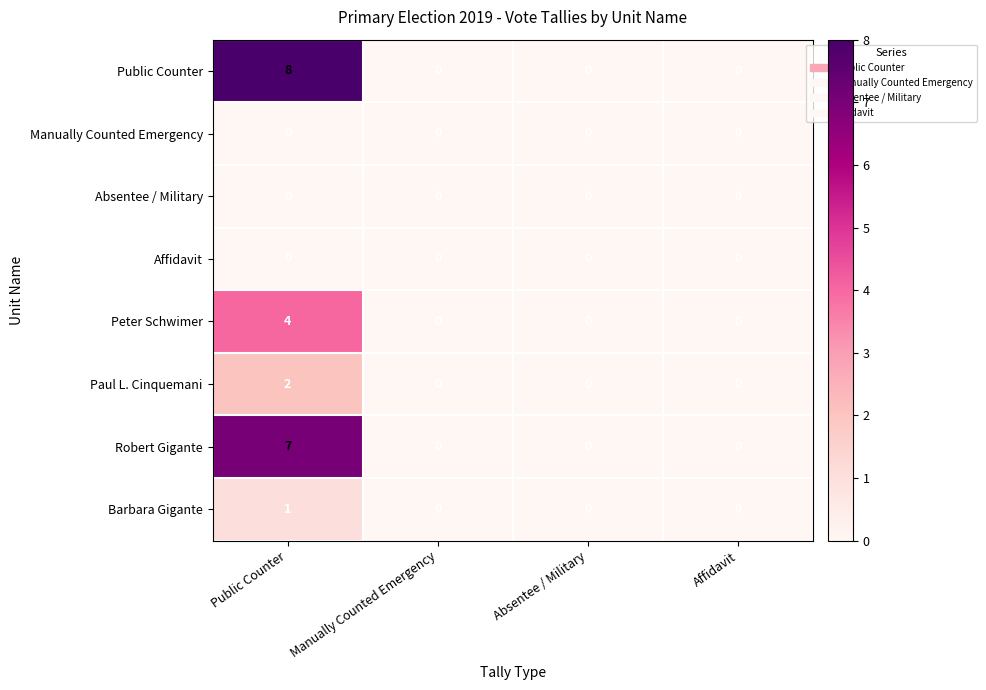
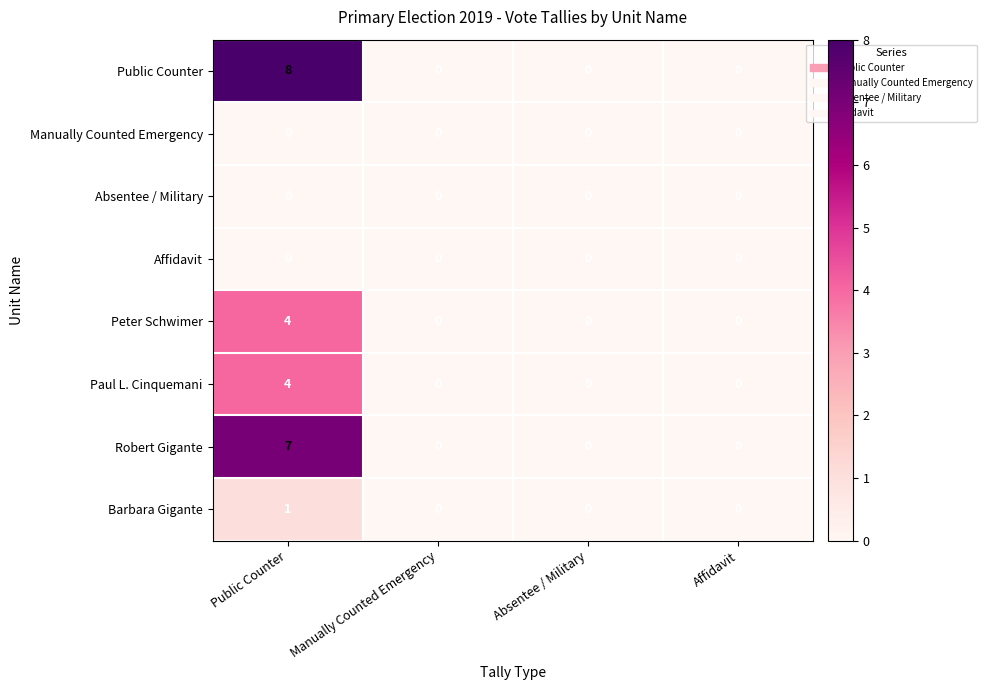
  {
    "Public Counter": {
      "Public Counter": 8
    },
    "Peter Schwimer": {
      "Public Counter": 4
    },
    "Paul L. Cinquemani": {
-     "Public Counter": 2
+     "Public Counter": 4
    },
    "Robert Gigante": {
      "Public Counter": 7
    }
  }
